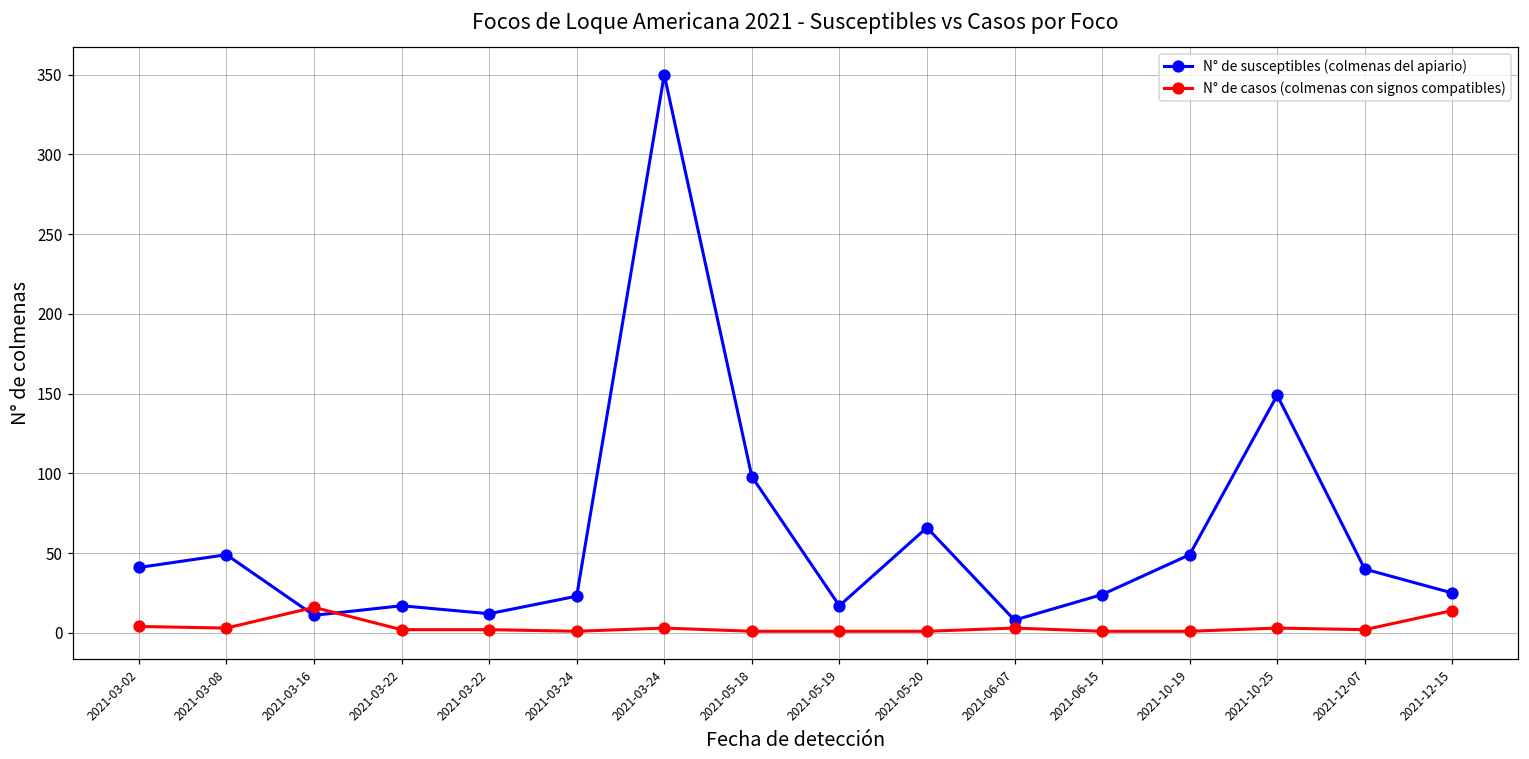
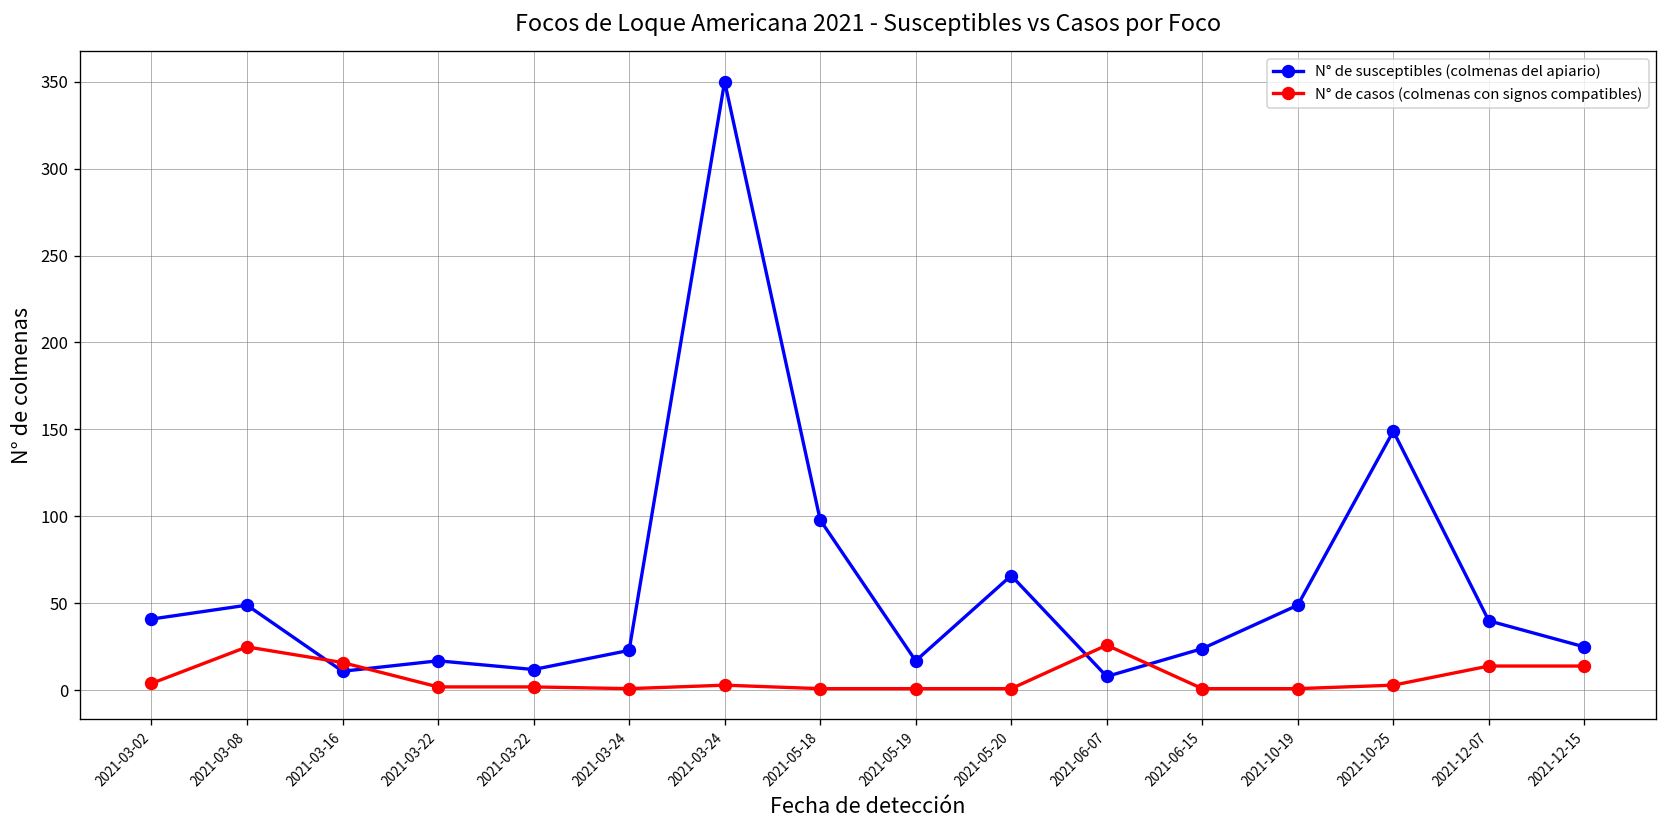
  {
    "N° de susceptibles (colmenas del apiario)": {
      "2021-03-02": 41,
      "2021-03-08": 49,
      "2021-03-16": 11,
      "2021-05-18": 98,
      "2021-05-19": 17,
      "2021-05-20": 66,
      "2021-06-07": 8,
      "2021-06-15": 24,
      "2021-10-19": 49,
      "2021-10-25": 149,
      "2021-12-07": 40,
      "2021-12-15": 25
    },
    "N° de casos (colmenas con signos compatibles)": {
      "2021-03-02": 4,
-     "2021-03-08": 3,
+     "2021-03-08": 25,
      "2021-03-16": 16,
      "2021-05-18": 1,
      "2021-05-19": 1,
      "2021-05-20": 1,
-     "2021-06-07": 3,
+     "2021-06-07": 26,
      "2021-06-15": 1,
      "2021-10-19": 1,
      "2021-10-25": 3,
-     "2021-12-07": 2,
+     "2021-12-07": 14,
      "2021-12-15": 14
    }
  }
